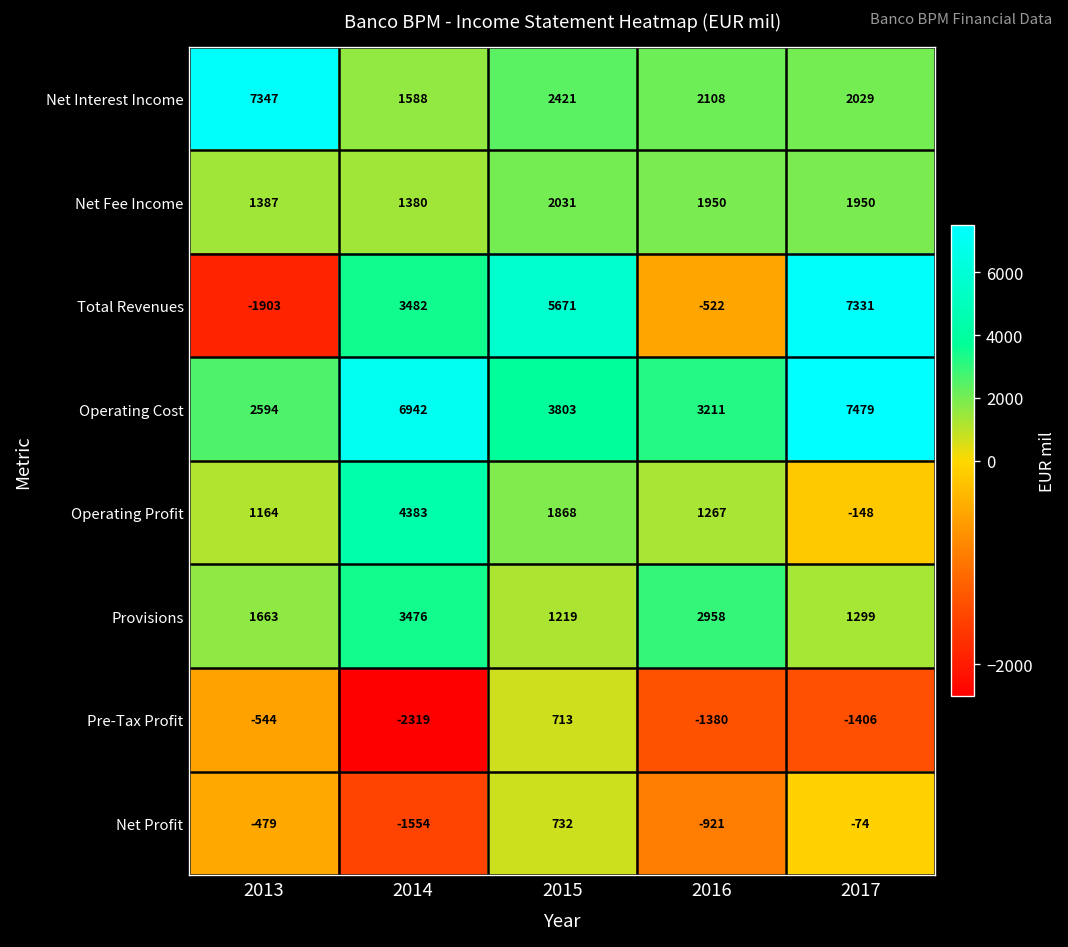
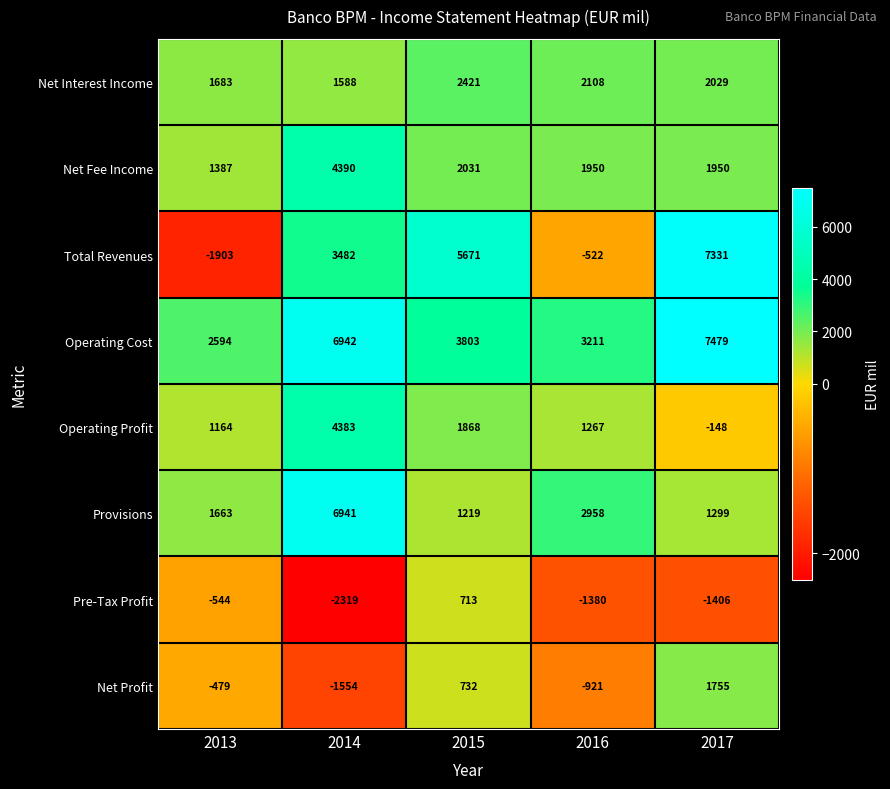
  {
    "Net Interest Income": {
-     "2013": 7347,
+     "2013": 1683,
      "2014": 1588,
      "2015": 2421,
      "2016": 2108,
      "2017": 2029
    },
    "Net Fee Income": {
      "2013": 1387,
-     "2014": 1380,
+     "2014": 4390,
      "2015": 2031,
      "2016": 1950,
      "2017": 1950
    },
    "Total Revenues": {
      "2013": -1903,
      "2014": 3482,
      "2015": 5671,
      "2016": -522,
      "2017": 7331
    },
    "Operating Cost": {
      "2013": 2594,
      "2014": 6942,
      "2015": 3803,
      "2016": 3211,
      "2017": 7479
    },
    "Operating Profit": {
      "2013": 1164,
      "2014": 4383,
      "2015": 1868,
      "2016": 1267,
      "2017": -148
    },
    "Provisions": {
      "2013": 1663,
-     "2014": 3476,
+     "2014": 6941,
      "2015": 1219,
      "2016": 2958,
      "2017": 1299
    },
    "Pre-Tax Profit": {
      "2013": -544,
      "2014": -2319,
      "2015": 713,
      "2016": -1380,
      "2017": -1406
    },
    "Net Profit": {
      "2013": -479,
      "2014": -1554,
      "2015": 732,
      "2016": -921,
-     "2017": -74
+     "2017": 1755
    }
  }
